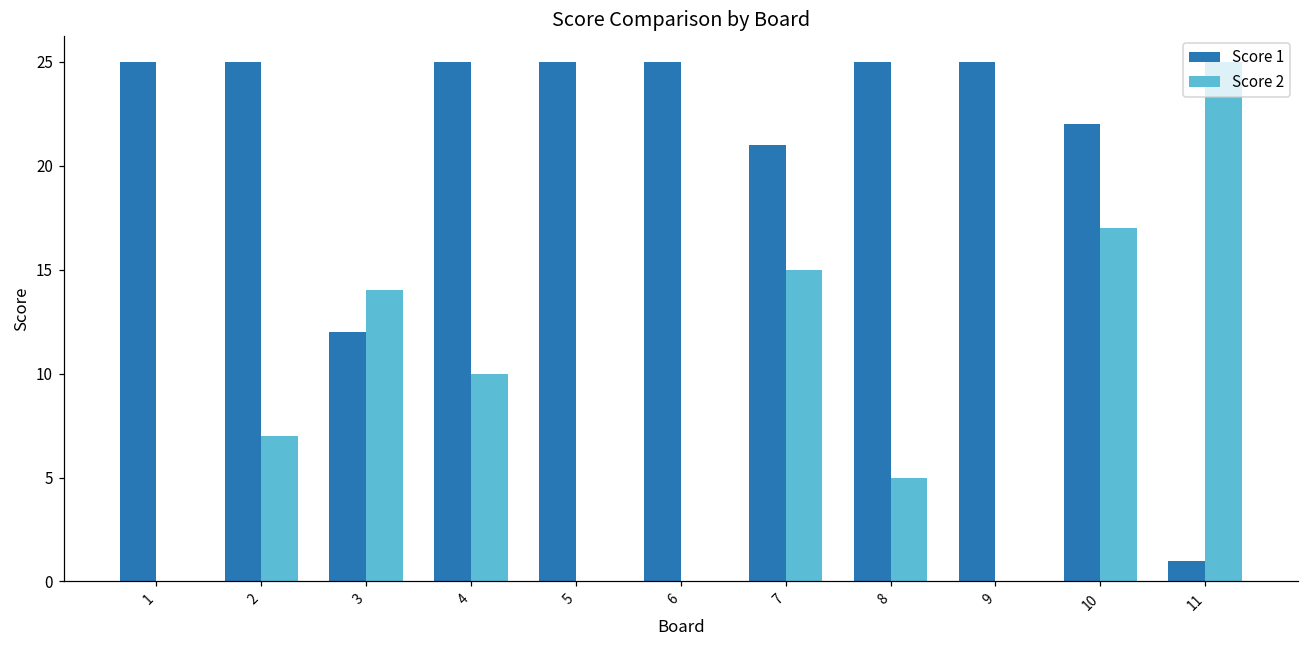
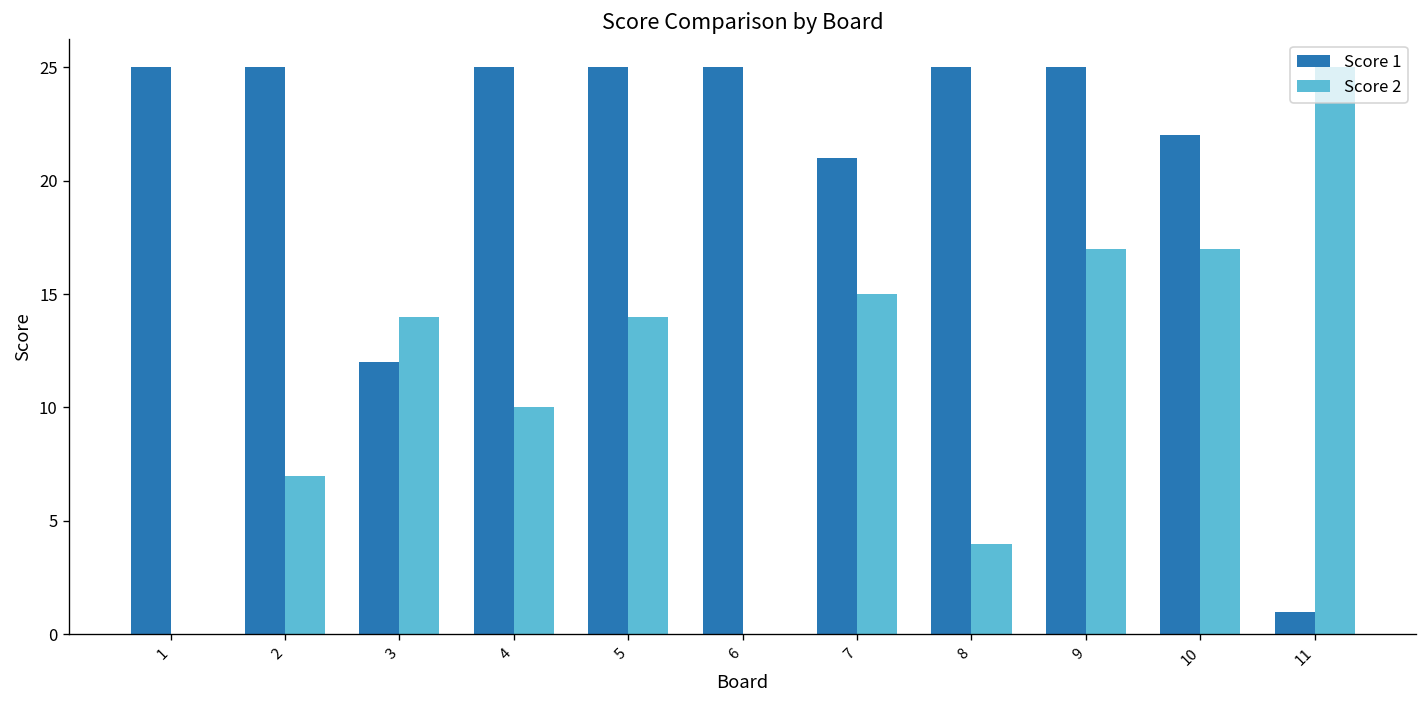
  {
    "Score 1": {
      "1": 25,
      "2": 25,
      "3": 12,
      "4": 25,
      "5": 25,
      "6": 25,
      "7": 21,
      "8": 25,
      "9": 25,
      "10": 22,
      "11": 1
    },
    "Score 2": {
      "1": 0,
      "2": 7,
      "3": 14,
      "4": 10,
-     "5": 0,
+     "5": 14,
      "6": 0,
      "7": 15,
-     "8": 5,
-     "9": 0,
+     "8": 4,
+     "9": 17,
      "10": 17
    }
  }
